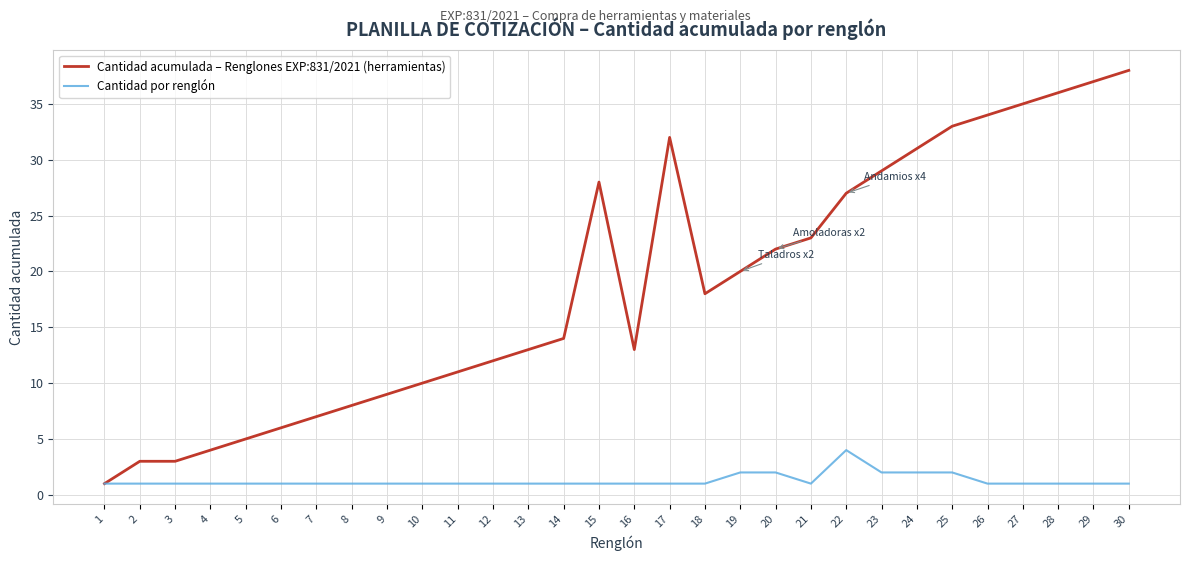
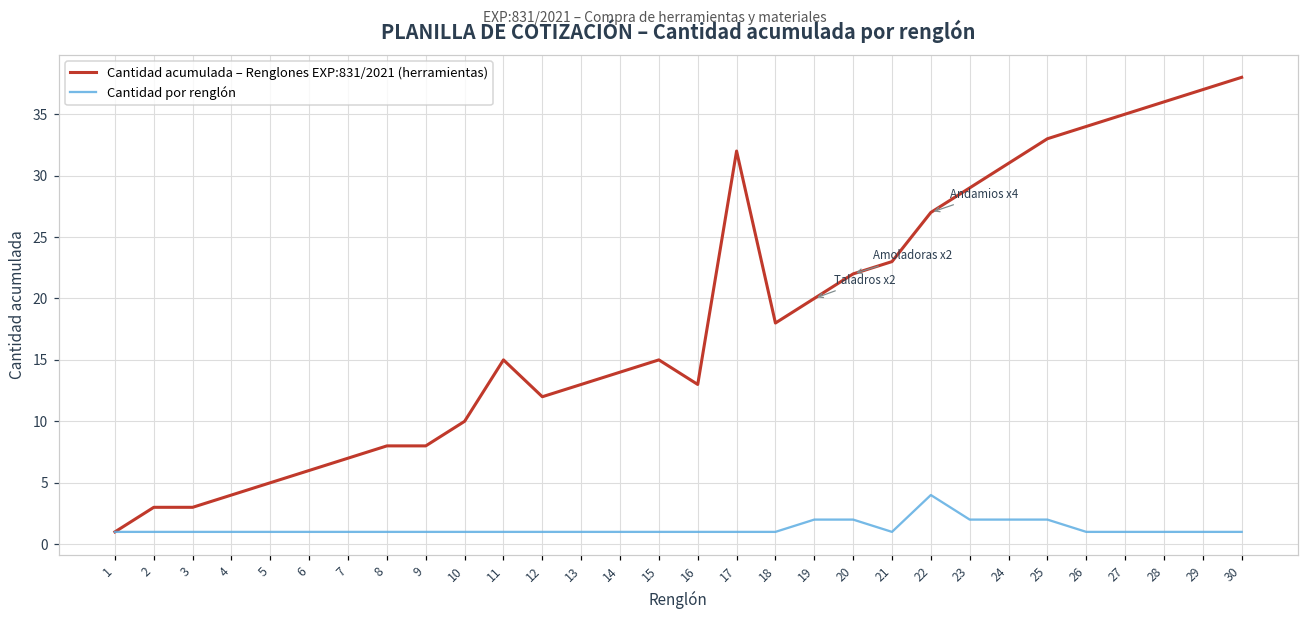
  {
    "Cantidad acumulada – Renglones EXP:831/2021 (herramientas)": {
      "2": 3,
      "3": 3,
      "4": 4,
      "5": 5,
      "6": 6,
      "7": 7,
      "8": 8,
-     "9": 9,
+     "9": 8,
      "10": 10,
-     "11": 11,
+     "11": 15,
      "12": 12,
      "13": 13,
      "14": 14,
-     "15": 28,
+     "15": 15,
      "16": 13,
      "17": 32,
      "18": 18,
      "19": 20,
      "20": 22,
      "21": 23,
      "22": 27,
      "23": 29,
      "24": 31,
      "25": 33,
      "26": 34,
      "27": 35,
      "28": 36,
      "29": 37,
      "30": 38
    },
    "Cantidad por renglón": {
      "2": 1,
      "3": 1,
      "4": 1,
      "5": 1,
      "6": 1,
      "7": 1,
      "8": 1,
      "9": 1,
      "10": 1,
      "11": 1,
      "12": 1,
      "13": 1,
      "14": 1,
      "15": 1,
      "16": 1,
      "17": 1,
      "18": 1,
      "19": 2,
      "20": 2,
      "21": 1,
      "22": 4,
      "23": 2,
      "24": 2,
      "25": 2,
      "26": 1,
      "27": 1,
      "28": 1,
      "29": 1,
      "30": 1
    }
  }
